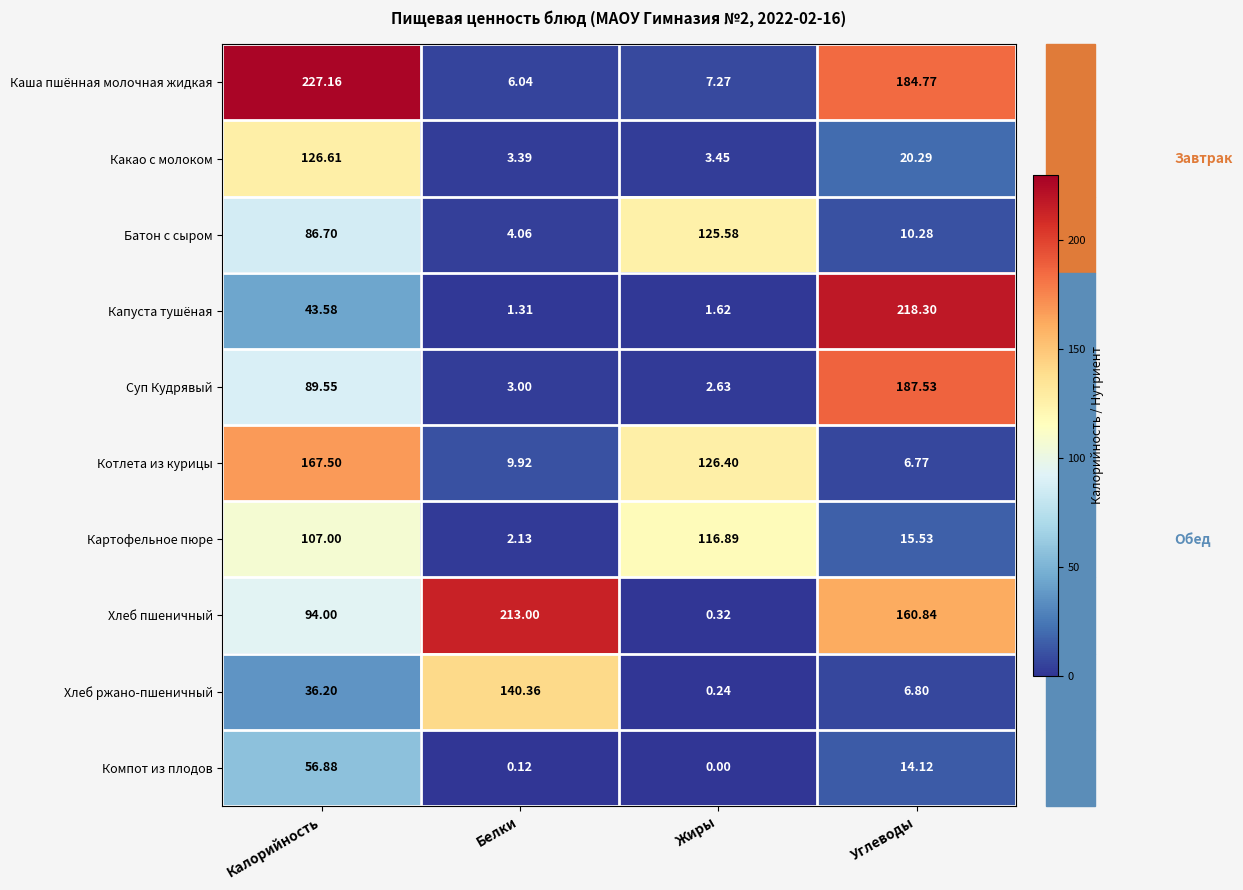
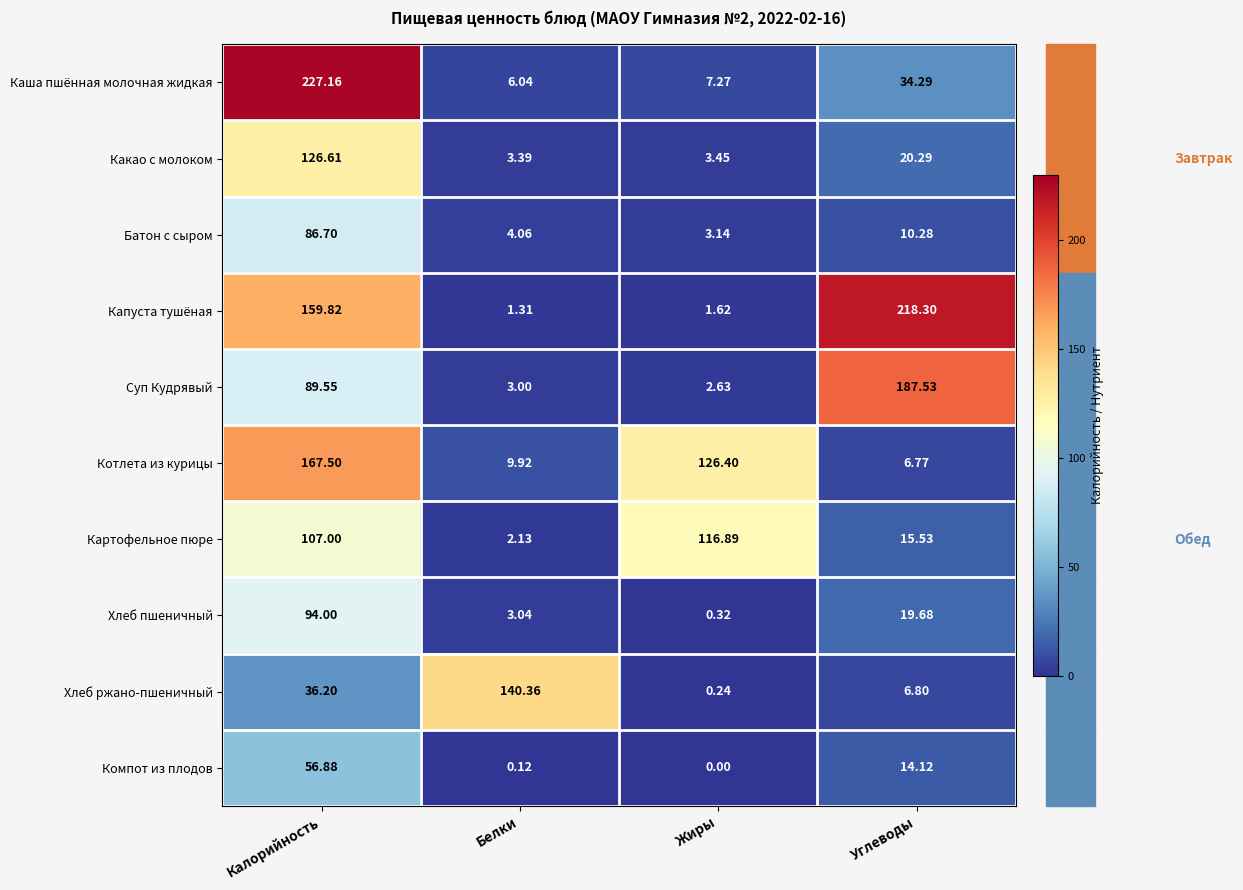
  {
    "Каша пшённая молочная жидкая": {
      "Калорийность": 227.16,
      "Белки": 6.04,
      "Жиры": 7.27,
-     "Углеводы": 184.77
+     "Углеводы": 34.29
    },
    "Какао с молоком": {
      "Калорийность": 126.61,
      "Белки": 3.39,
      "Жиры": 3.45,
      "Углеводы": 20.29
    },
    "Батон с сыром": {
      "Калорийность": 86.70,
      "Белки": 4.06,
-     "Жиры": 125.58,
+     "Жиры": 3.14,
      "Углеводы": 10.28
    },
    "Капуста тушёная": {
-     "Калорийность": 43.58,
+     "Калорийность": 159.82,
      "Белки": 1.31,
      "Жиры": 1.62,
      "Углеводы": 218.30
    },
    "Суп Кудрявый": {
      "Калорийность": 89.55,
      "Белки": 3.00,
      "Жиры": 2.63,
      "Углеводы": 187.53
    },
    "Котлета из курицы": {
      "Калорийность": 167.50,
      "Белки": 9.92,
      "Жиры": 126.40,
      "Углеводы": 6.77
    },
    "Картофельное пюре": {
      "Калорийность": 107.00,
      "Белки": 2.13,
      "Жиры": 116.89,
      "Углеводы": 15.53
    },
    "Хлеб пшеничный": {
      "Калорийность": 94.00,
-     "Белки": 213.00,
+     "Белки": 3.04,
      "Жиры": 0.32,
-     "Углеводы": 160.84
+     "Углеводы": 19.68
    },
    "Хлеб ржано-пшеничный": {
      "Калорийность": 36.20,
      "Белки": 140.36,
      "Жиры": 0.24,
      "Углеводы": 6.80
    },
    "Компот из плодов": {
      "Калорийность": 56.88,
      "Белки": 0.12,
      "Жиры": 0.00,
      "Углеводы": 14.12
    }
  }
